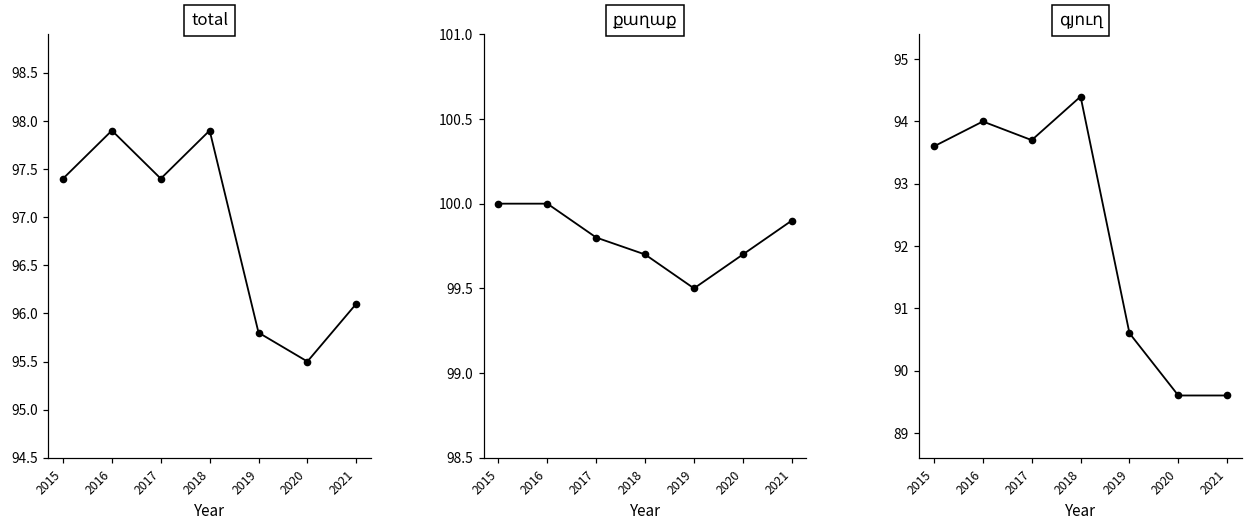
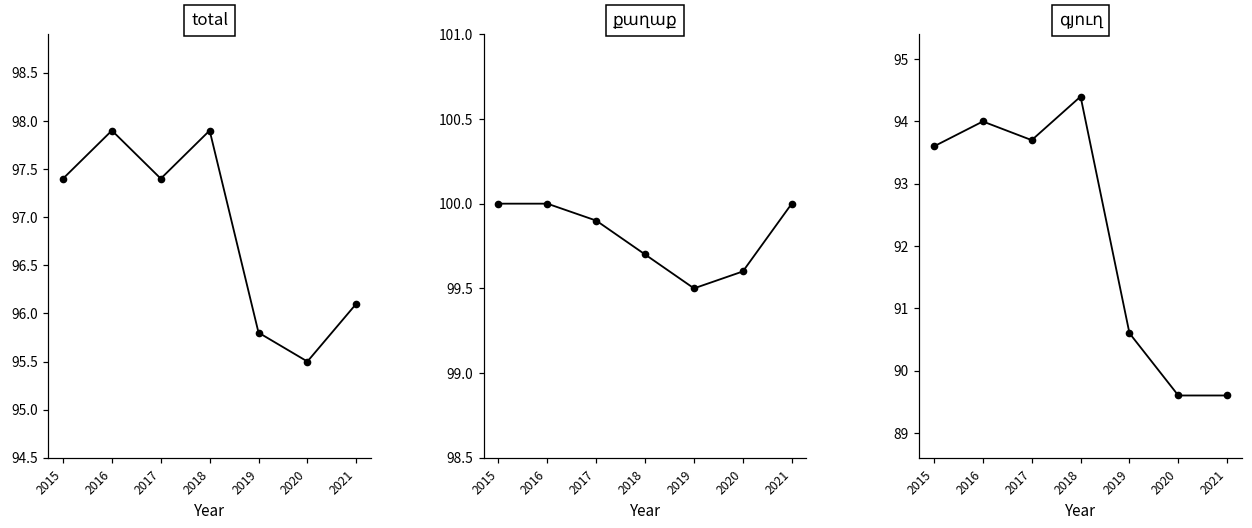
  {
    "total": {
      "2015": 97.4,
      "2016": 97.9,
      "2017": 97.4,
      "2018": 97.9,
      "2019": 95.8,
      "2020": 95.5,
      "2021": 96.1
    },
    "քաղաք": {
      "2015": 100.0,
      "2016": 100.0,
-     "2017": 99.8,
+     "2017": 99.9,
      "2018": 99.7,
      "2019": 99.5,
-     "2020": 99.7,
-     "2021": 99.9
+     "2020": 99.6,
+     "2021": 100.0
    },
    "գյուղ": {
      "2015": 93.6,
      "2016": 94.0,
      "2017": 93.7,
      "2018": 94.4,
      "2019": 90.6,
      "2020": 89.6,
      "2021": 89.6
    }
  }
